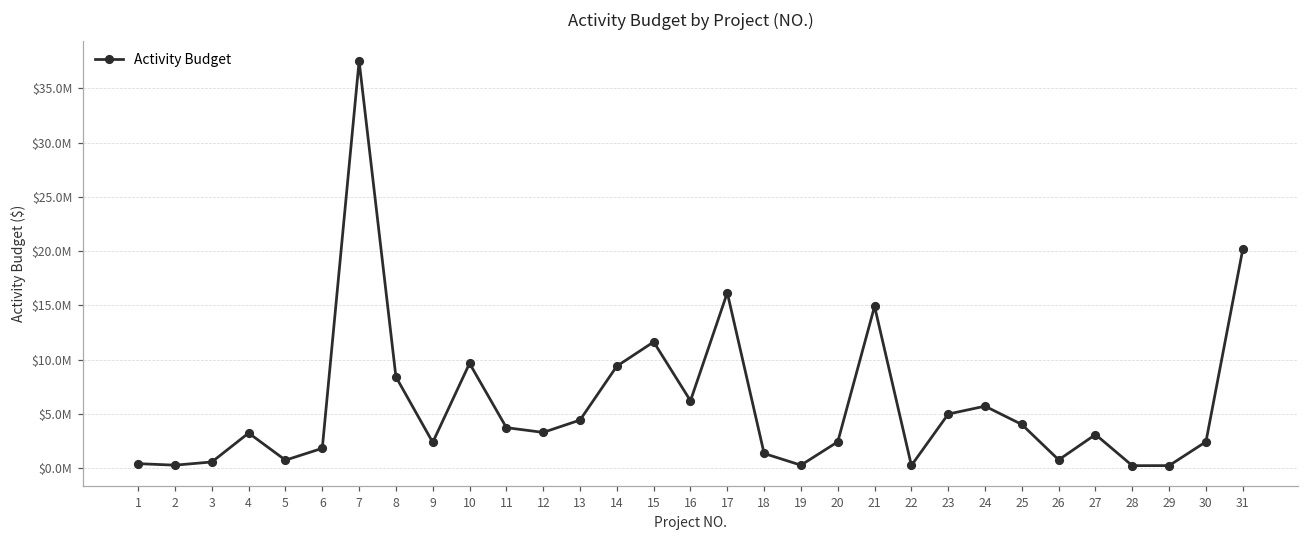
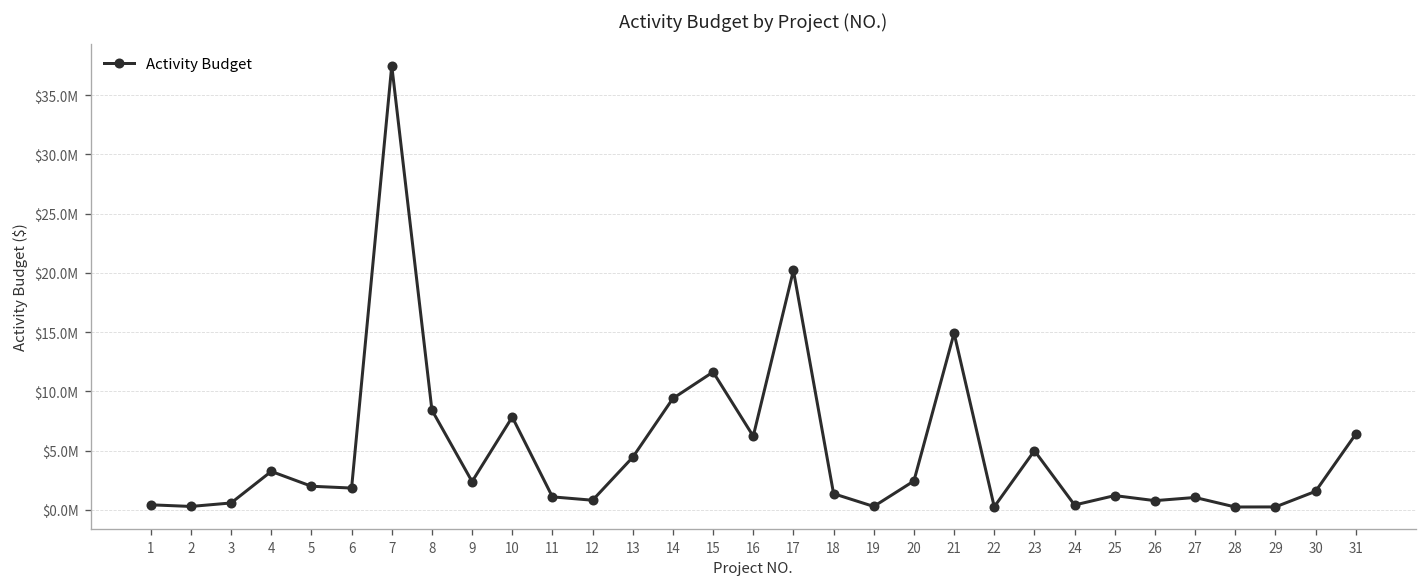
  {
    "1": "$0",
    "2": "$0",
    "3": "$1000000",
    "4": "$3000000",
-   "5": "$1000000",
+   "5": "$2000000",
    "6": "$2000000",
    "7": "$38000000",
    "8": "$8000000",
    "9": "$2000000",
-   "10": "$10000000",
-   "11": "$4000000",
-   "12": "$3000000",
+   "10": "$8000000",
+   "11": "$1000000",
+   "12": "$1000000",
    "13": "$4000000",
    "14": "$9000000",
    "15": "$12000000",
    "16": "$6000000",
-   "17": "$16000000",
+   "17": "$20000000",
    "18": "$1000000",
    "19": "$0",
    "20": "$2000000",
    "21": "$15000000",
    "22": "$0",
    "23": "$5000000",
-   "24": "$6000000",
-   "25": "$4000000",
+   "24": "$0",
+   "25": "$1000000",
    "26": "$1000000",
-   "27": "$3000000",
+   "27": "$1000000",
    "28": "$0",
    "29": "$0",
-   "30": "$2500000",
-   "31": "$20000000"
+   "30": "$1600000",
+   "31": "$6000000"
  }
